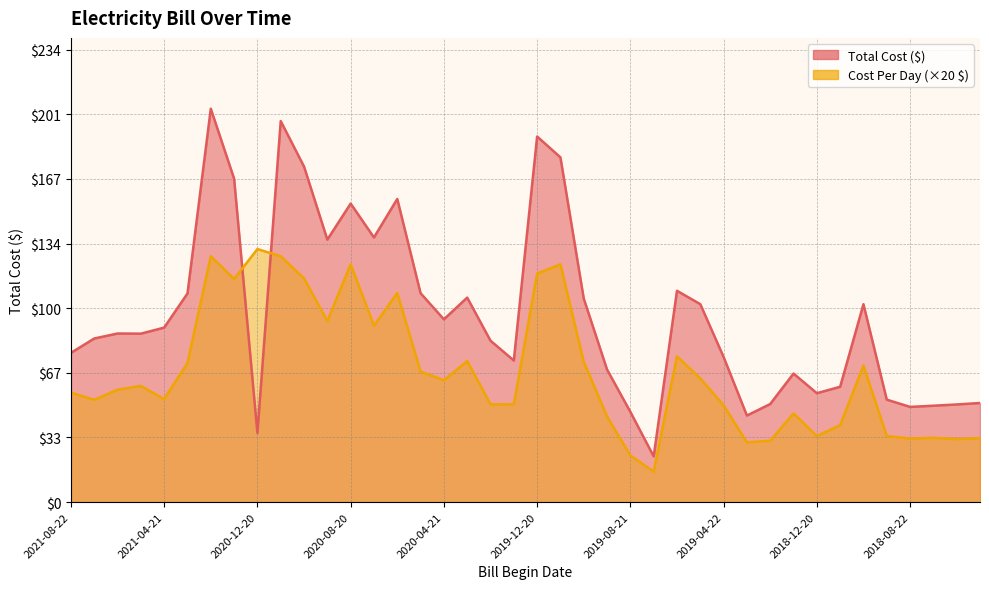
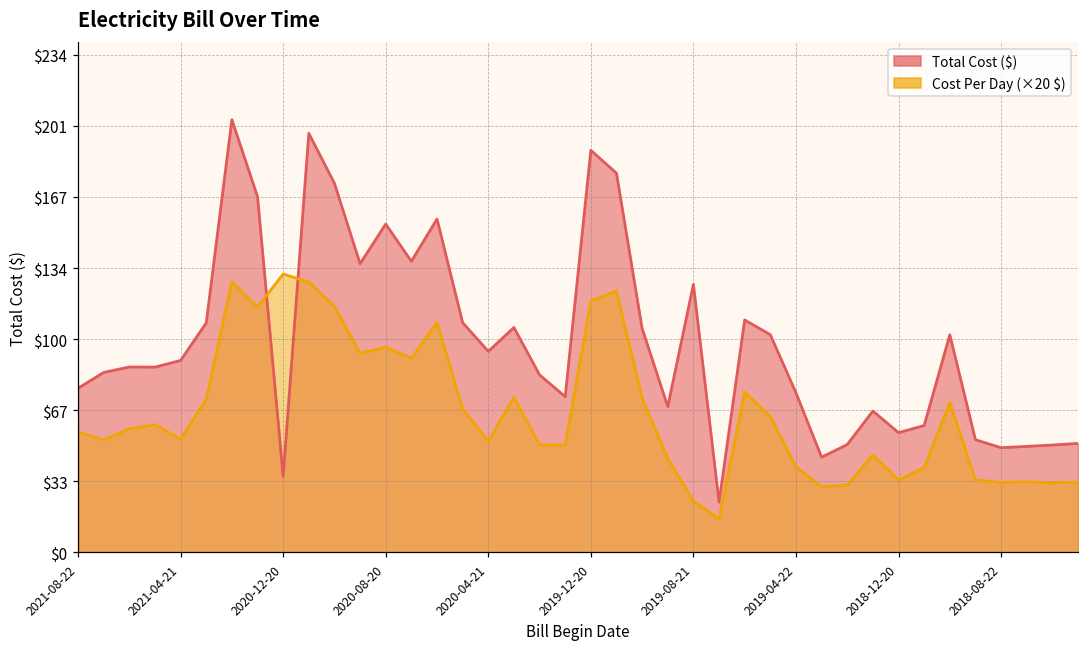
  {
    "Total Cost ($)": {
      "2021-08-22": "$77",
      "2021-04-21": "$90",
      "2020-12-20": "$36",
      "2020-08-20": "$155",
      "2020-04-21": "$95",
      "2019-12-20": "$189",
-     "2019-08-21": "$47",
+     "2019-08-21": "$126",
      "2019-04-22": "$75",
      "2018-12-20": "$56",
      "2018-08-22": "$49"
    },
    "Cost Per Day (×20 $)": {
      "2021-08-22": "$57",
      "2021-04-21": "$53",
      "2020-12-20": "$131",
-     "2020-08-20": "$123",
-     "2020-04-21": "$63",
+     "2020-08-20": "$97",
+     "2020-04-21": "$52",
      "2019-12-20": "$118",
      "2019-08-21": "$24",
-     "2019-04-22": "$50",
+     "2019-04-22": "$40",
      "2018-12-20": "$34",
      "2018-08-22": "$33"
    }
  }
